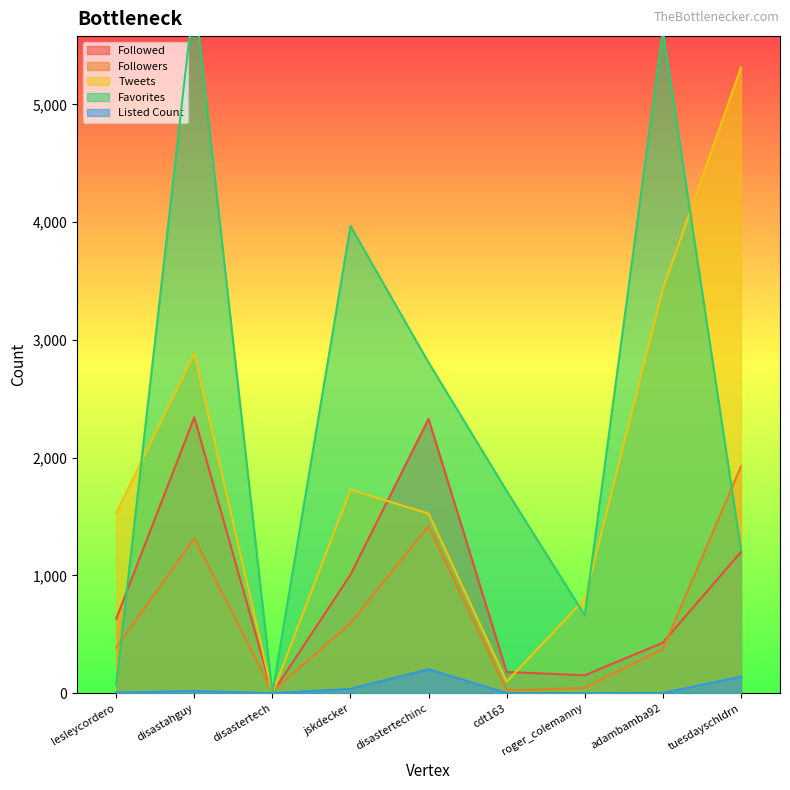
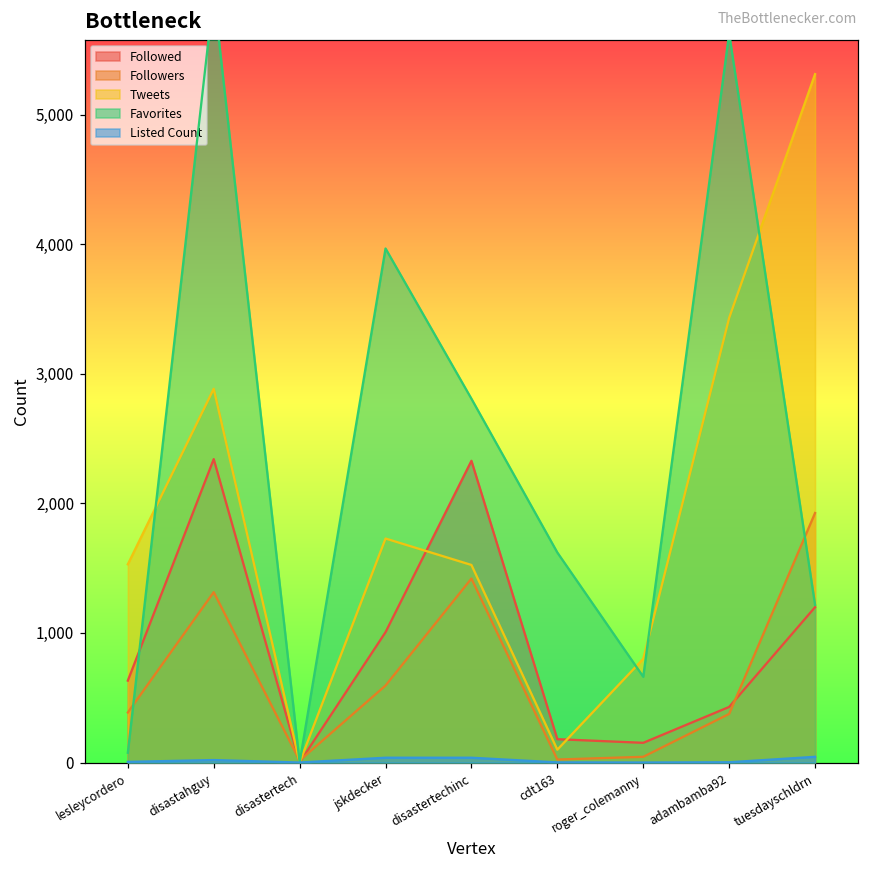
  {
    "Tweets": {
      "lesleycordero": "1,530",
      "disastahguy": "2,890",
      "jskdecker": "1,730",
      "disastertechinc": "1,530",
      "cdt163": "100",
      "roger_colemanny": "800",
      "adambamba92": "3,430",
      "tuesdayschldrn": "5,310"
    },
    "Favorites": {
      "lesleycordero": "80",
      "jskdecker": "3,970",
      "disastertechinc": "2,810",
-     "cdt163": "1,720",
+     "cdt163": "1,620",
      "roger_colemanny": "660"
    },
    "Listed Count": {
      "lesleycordero": "10",
      "disastahguy": "20",
      "jskdecker": "40",
-     "disastertechinc": "200",
+     "disastertechinc": "40",
      "cdt163": "0",
      "roger_colemanny": "0",
      "adambamba92": "0",
-     "tuesdayschldrn": "140"
+     "tuesdayschldrn": "40"
    }
  }
